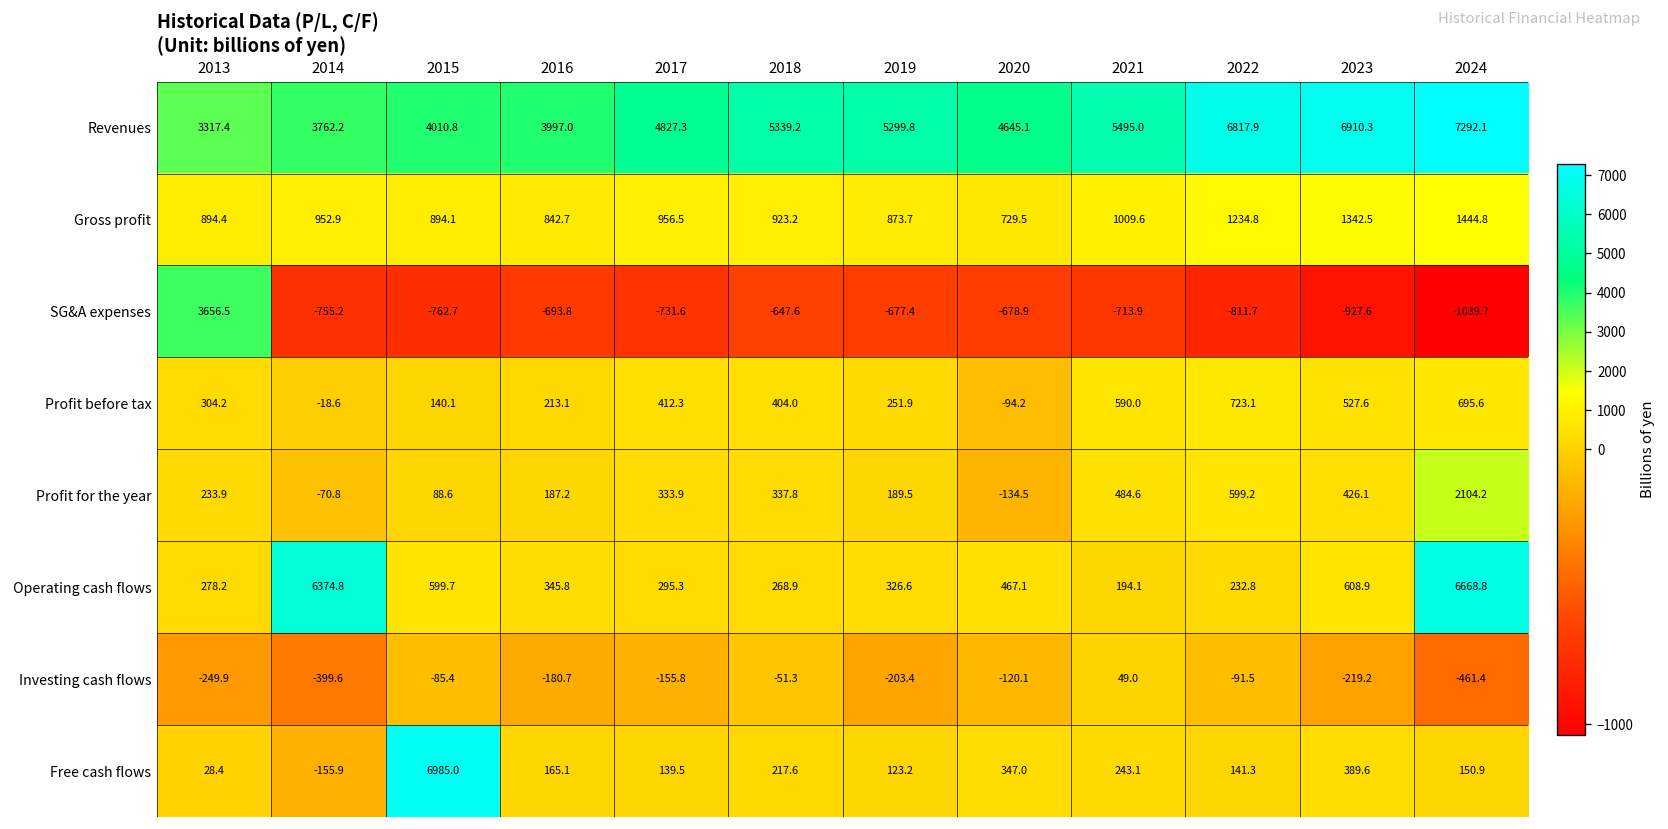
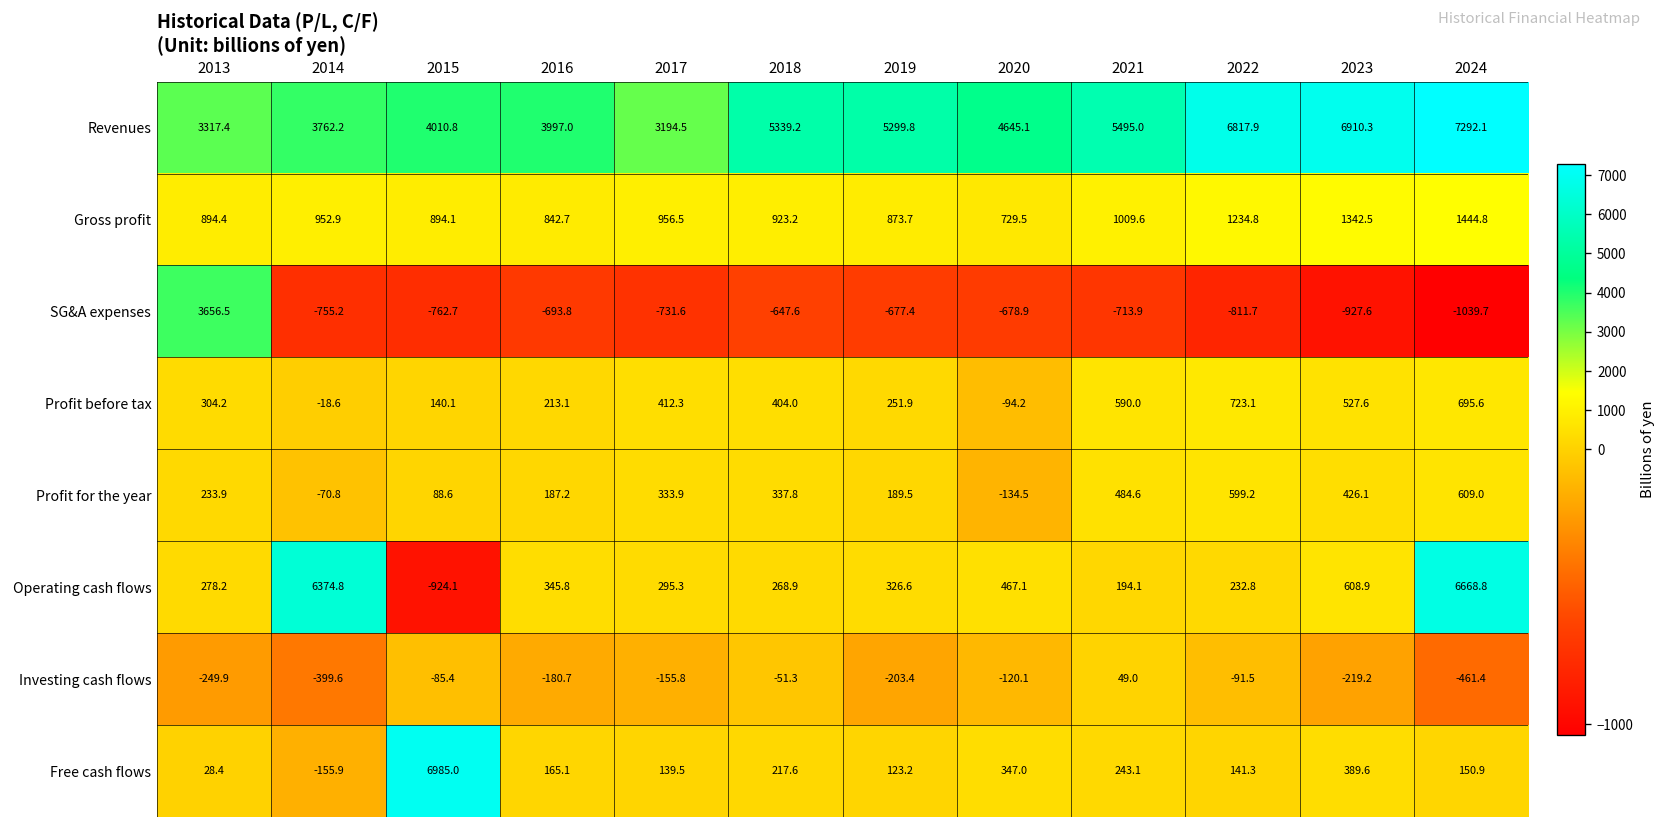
  {
    "Revenues": {
      "2013": 3317.4,
      "2014": 3762.2,
      "2015": 4010.8,
      "2016": 3997.0,
-     "2017": 4827.3,
+     "2017": 3194.5,
      "2018": 5339.2,
      "2019": 5299.8,
      "2020": 4645.1,
      "2021": 5495.0,
      "2022": 6817.9,
      "2023": 6910.3,
      "2024": 7292.1
    },
    "Gross profit": {
      "2013": 894.4,
      "2014": 952.9,
      "2015": 894.1,
      "2016": 842.7,
      "2017": 956.5,
      "2018": 923.2,
      "2019": 873.7,
      "2020": 729.5,
      "2021": 1009.6,
      "2022": 1234.8,
      "2023": 1342.5,
      "2024": 1444.8
    },
    "SG&A expenses": {
      "2013": 3656.5,
      "2014": -755.2,
      "2015": -762.7,
      "2016": -693.8,
      "2017": -731.6,
      "2018": -647.6,
      "2019": -677.4,
      "2020": -678.9,
      "2021": -713.9,
      "2022": -811.7,
      "2023": -927.6,
      "2024": -1039.7
    },
    "Profit before tax": {
      "2013": 304.2,
      "2014": -18.6,
      "2015": 140.1,
      "2016": 213.1,
      "2017": 412.3,
      "2018": 404.0,
      "2019": 251.9,
      "2020": -94.2,
      "2021": 590.0,
      "2022": 723.1,
      "2023": 527.6,
      "2024": 695.6
    },
    "Profit for the year": {
      "2013": 233.9,
      "2014": -70.8,
      "2015": 88.6,
      "2016": 187.2,
      "2017": 333.9,
      "2018": 337.8,
      "2019": 189.5,
      "2020": -134.5,
      "2021": 484.6,
      "2022": 599.2,
      "2023": 426.1,
-     "2024": 2104.2
+     "2024": 609.0
    },
    "Operating cash flows": {
      "2013": 278.2,
      "2014": 6374.8,
-     "2015": 599.7,
+     "2015": -924.1,
      "2016": 345.8,
      "2017": 295.3,
      "2018": 268.9,
      "2019": 326.6,
      "2020": 467.1,
      "2021": 194.1,
      "2022": 232.8,
      "2023": 608.9,
      "2024": 6668.8
    },
    "Investing cash flows": {
      "2013": -249.9,
      "2014": -399.6,
      "2015": -85.4,
      "2016": -180.7,
      "2017": -155.8,
      "2018": -51.3,
      "2019": -203.4,
      "2020": -120.1,
      "2021": 49.0,
      "2022": -91.5,
      "2023": -219.2,
      "2024": -461.4
    },
    "Free cash flows": {
      "2013": 28.4,
      "2014": -155.9,
      "2015": 6985.0,
      "2016": 165.1,
      "2017": 139.5,
      "2018": 217.6,
      "2019": 123.2,
      "2020": 347.0,
      "2021": 243.1,
      "2022": 141.3,
      "2023": 389.6,
      "2024": 150.9
    }
  }
